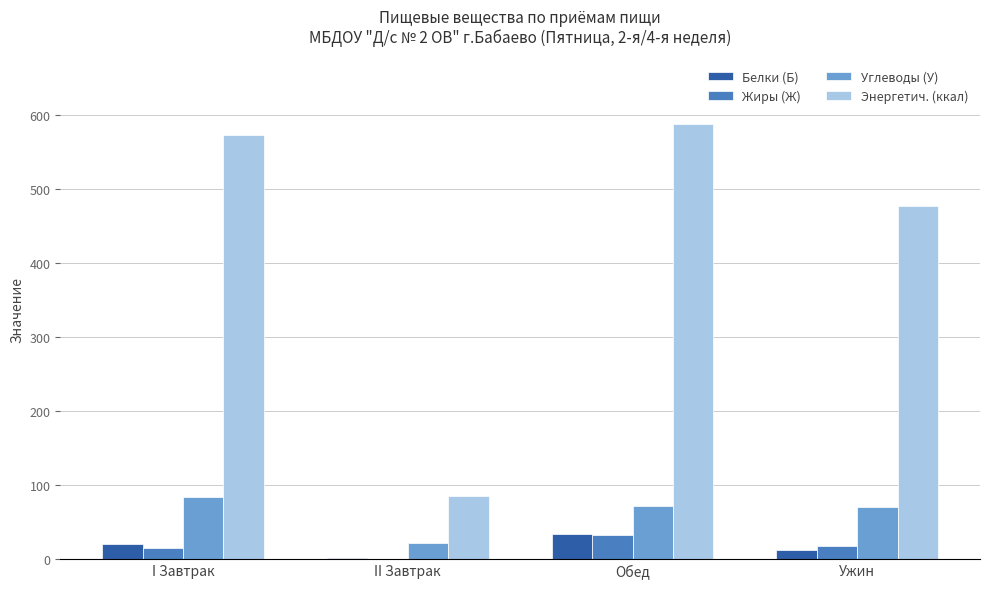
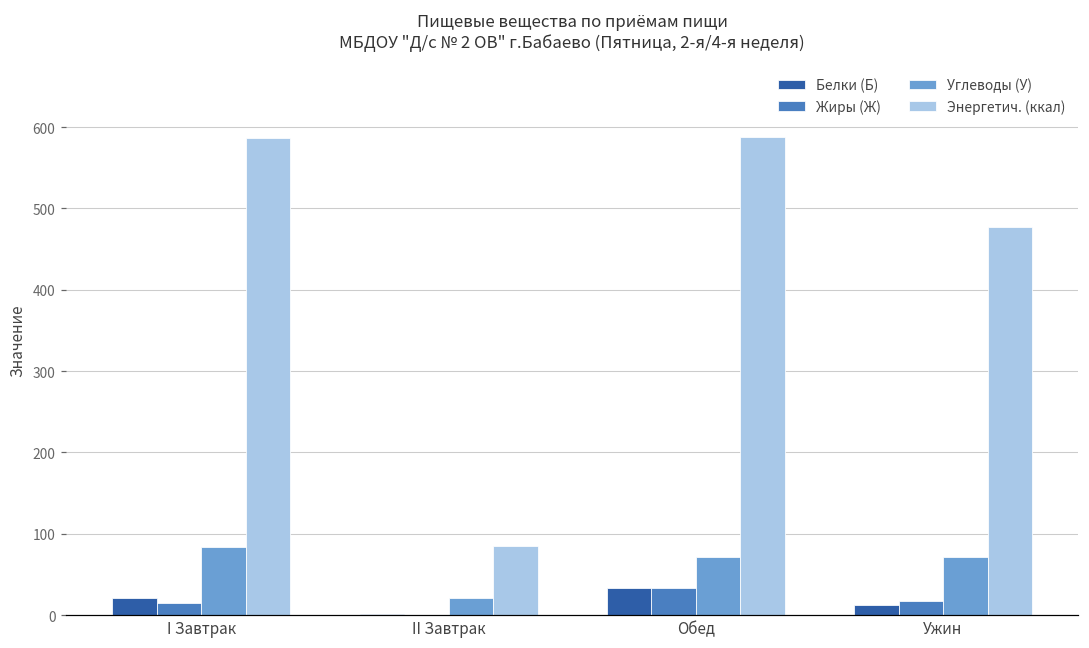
  {
    "Энергетич. (ккал)": {
-     "I Завтрак": 570,
+     "I Завтрак": 590,
      "II Завтрак": 80,
      "Обед": 590,
      "Ужин": 480
    }
  }
